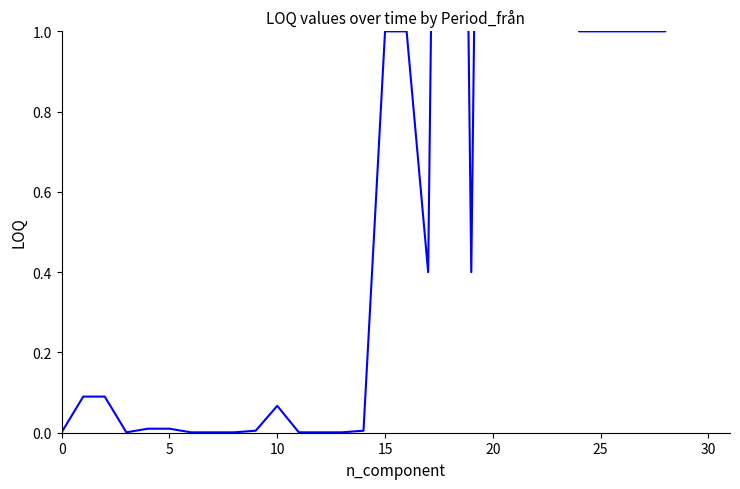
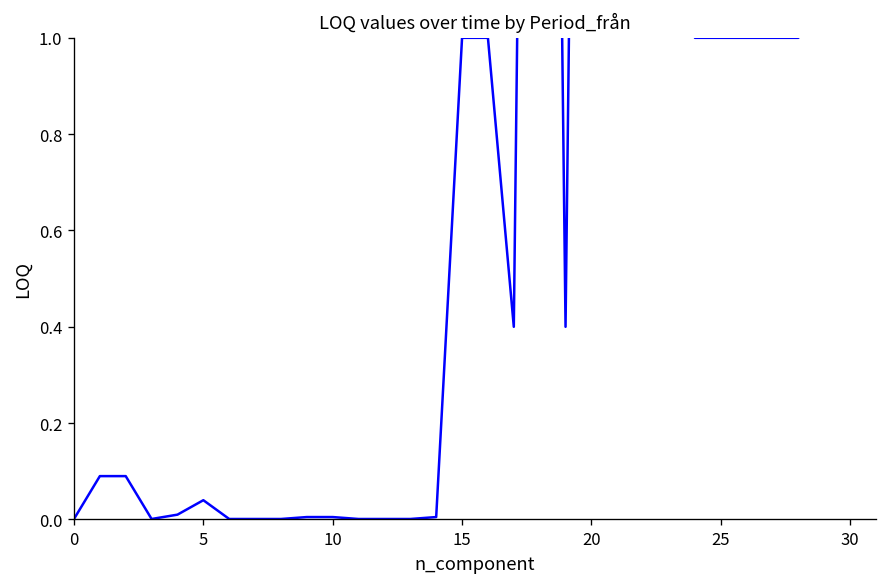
  {
    "0": 0.00,
-   "5": 0.01,
-   "10": 0.07,
+   "5": 0.04,
+   "10": 0.01,
    "15": 1.00,
    "25": 1.00
  }
